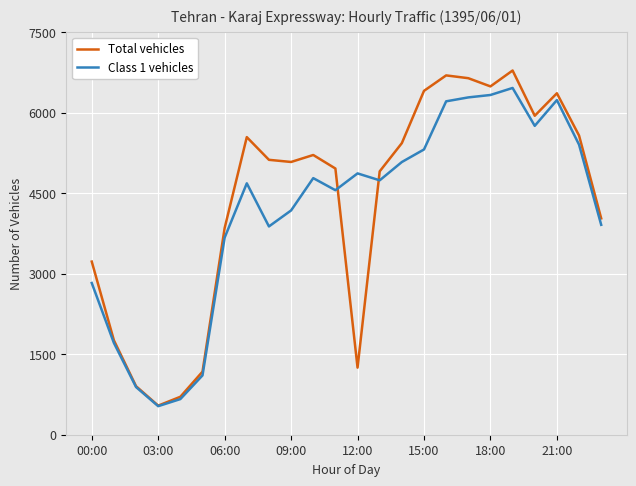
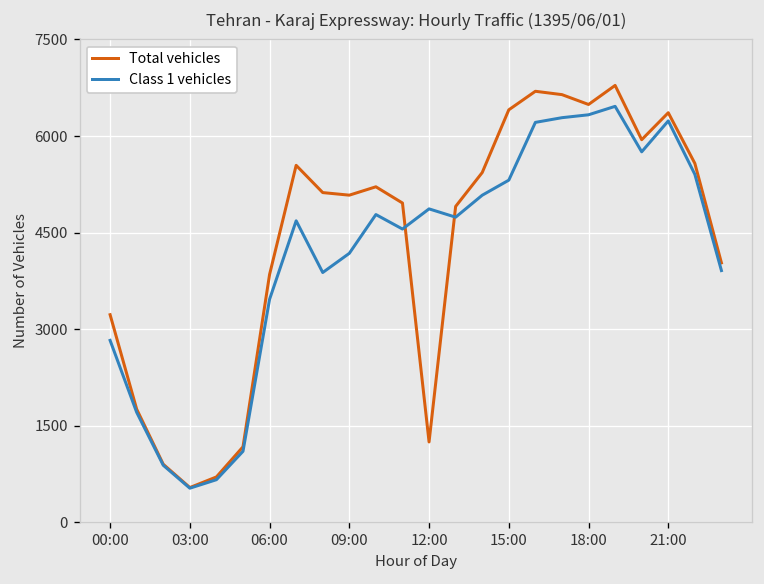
  {
    "Total vehicles": {
      "00:00": 3200,
      "06:00": 3900,
      "09:00": 5100,
      "12:00": 1300,
      "15:00": 6400,
      "18:00": 6500,
      "21:00": 6400
    },
    "Class 1 vehicles": {
      "00:00": 2800,
-     "06:00": 3700,
+     "06:00": 3500,
      "09:00": 4200,
      "12:00": 4900,
      "15:00": 5300,
      "18:00": 6300,
      "21:00": 6200
    }
  }
